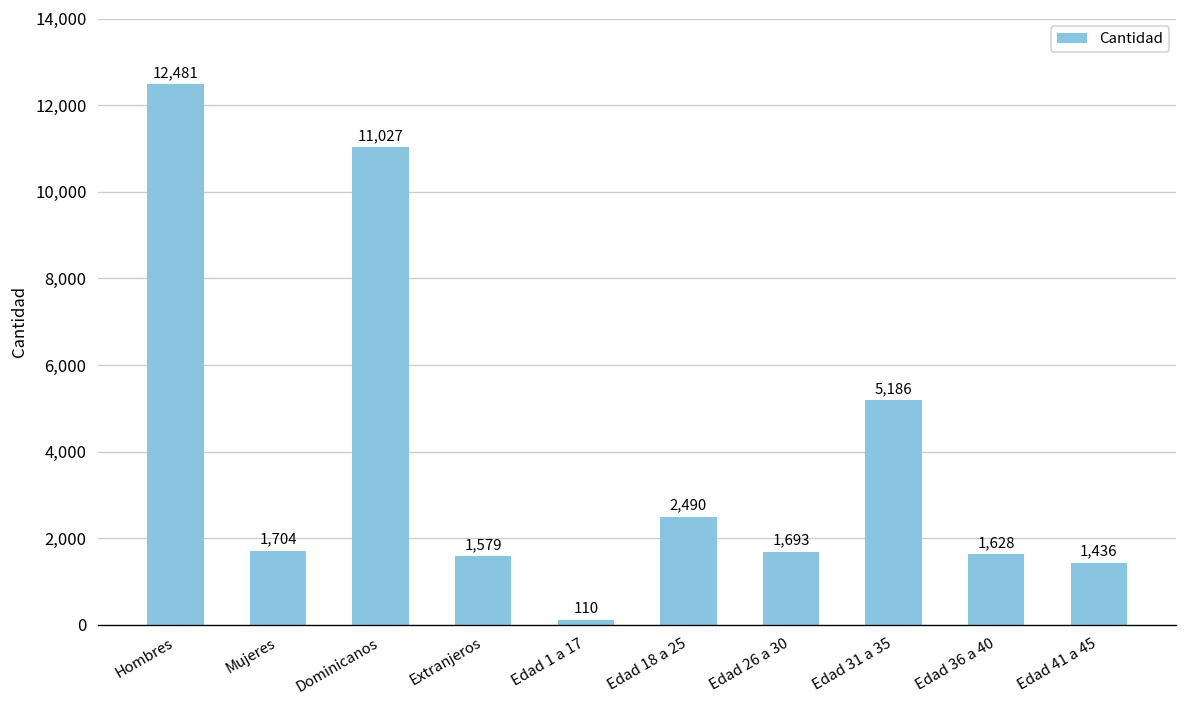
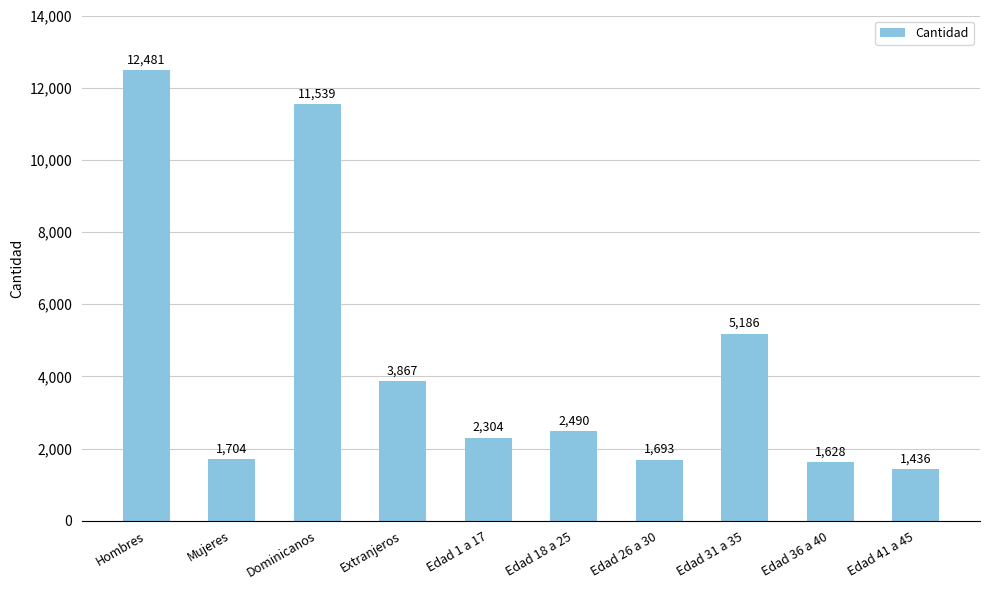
  {
    "Hombres": "12,481",
    "Mujeres": "1,704",
-   "Dominicanos": "11,027",
-   "Extranjeros": "1,579",
-   "Edad 1 a 17": "110",
+   "Dominicanos": "11,539",
+   "Extranjeros": "3,867",
+   "Edad 1 a 17": "2,304",
    "Edad 18 a 25": "2,490",
    "Edad 26 a 30": "1,693",
    "Edad 31 a 35": "5,186",
    "Edad 36 a 40": "1,628",
    "Edad 41 a 45": "1,436"
  }
